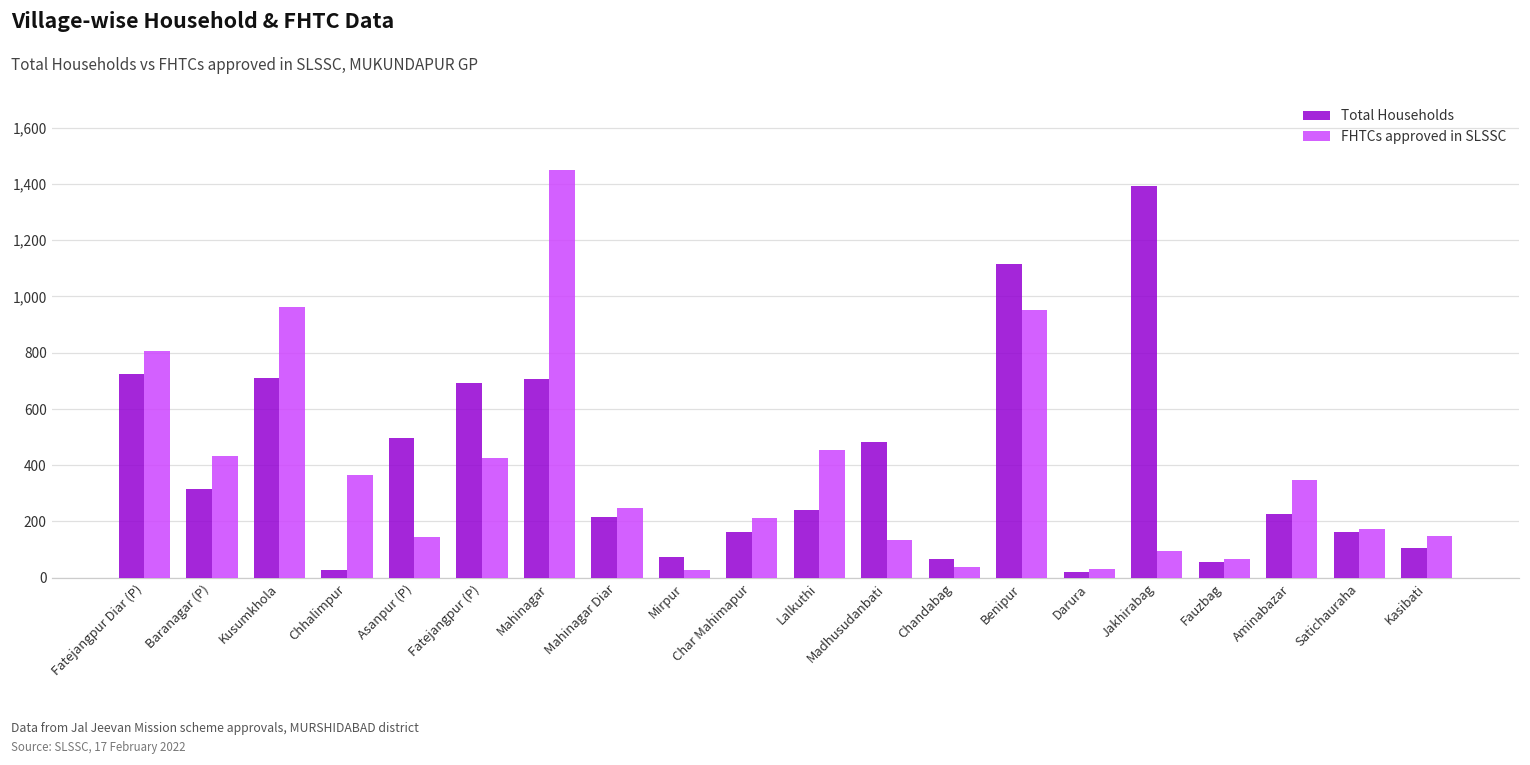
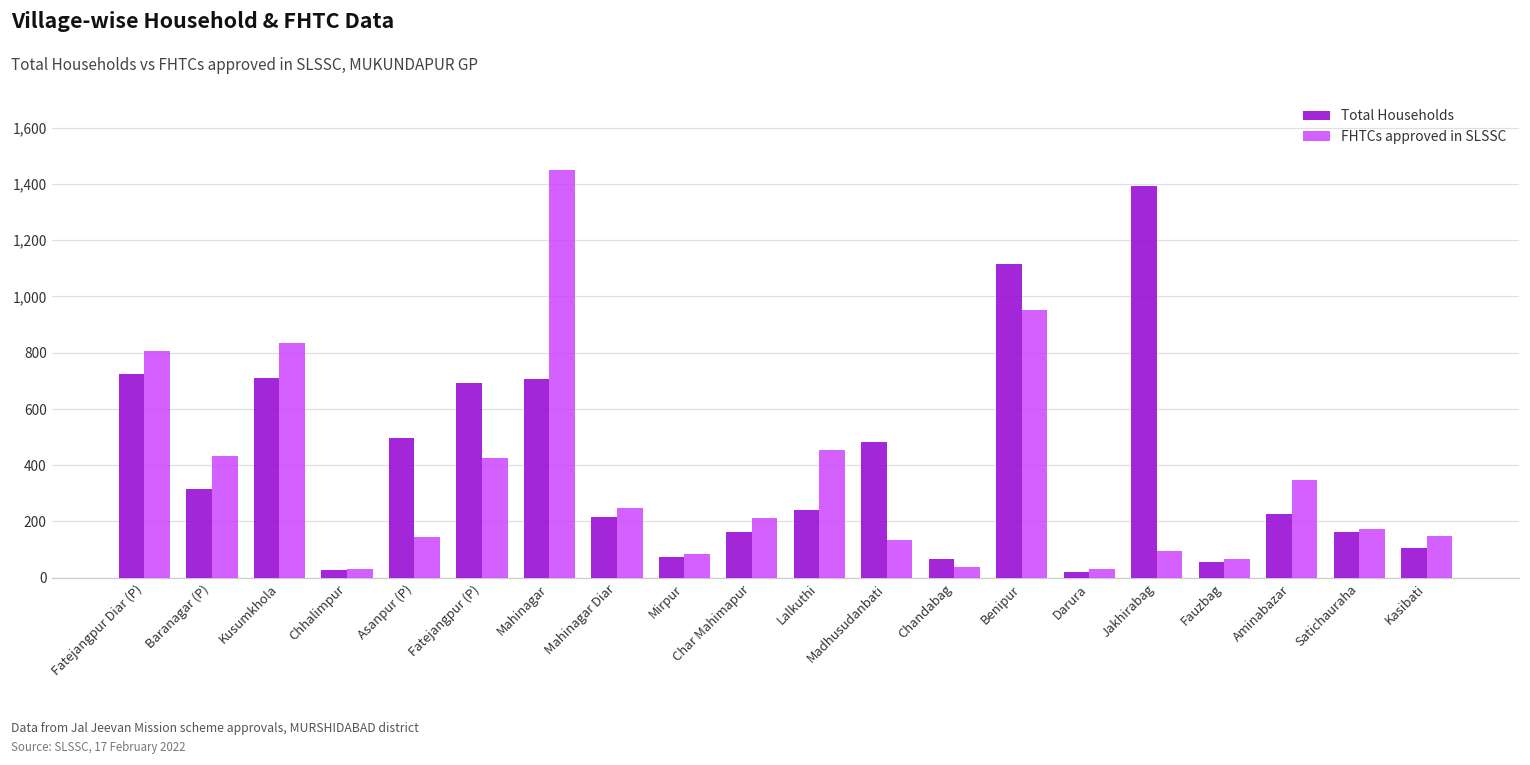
  {
    "Total Households": {
      "Fatejangpur Diar (P)": "720",
      "Baranagar (P)": "310",
      "Kusumkhola": "710",
      "Chhalimpur": "30",
      "Asanpur (P)": "500",
      "Fatejangpur (P)": "690",
      "Mahinagar": "710",
      "Mahinagar Diar": "220",
      "Mirpur": "70",
      "Char Mahimapur": "160",
      "Lalkuthi": "240",
      "Madhusudanbati": "480",
      "Chandabag": "70",
      "Benipur": "1,120",
      "Darura": "20",
      "Jakhirabag": "1,390",
      "Fauzbag": "60",
      "Aminabazar": "230",
      "Satichauraha": "160",
      "Kasibati": "100"
    },
    "FHTCs approved in SLSSC": {
      "Fatejangpur Diar (P)": "810",
      "Baranagar (P)": "430",
-     "Kusumkhola": "960",
-     "Chhalimpur": "370",
+     "Kusumkhola": "830",
+     "Chhalimpur": "30",
      "Asanpur (P)": "150",
      "Fatejangpur (P)": "420",
      "Mahinagar": "1,450",
      "Mahinagar Diar": "250",
-     "Mirpur": "30",
+     "Mirpur": "90",
      "Char Mahimapur": "210",
      "Lalkuthi": "450",
      "Madhusudanbati": "140",
      "Chandabag": "40",
      "Benipur": "950",
      "Darura": "30",
      "Jakhirabag": "90",
      "Fauzbag": "70",
      "Aminabazar": "350",
      "Satichauraha": "170",
      "Kasibati": "150"
    }
  }
